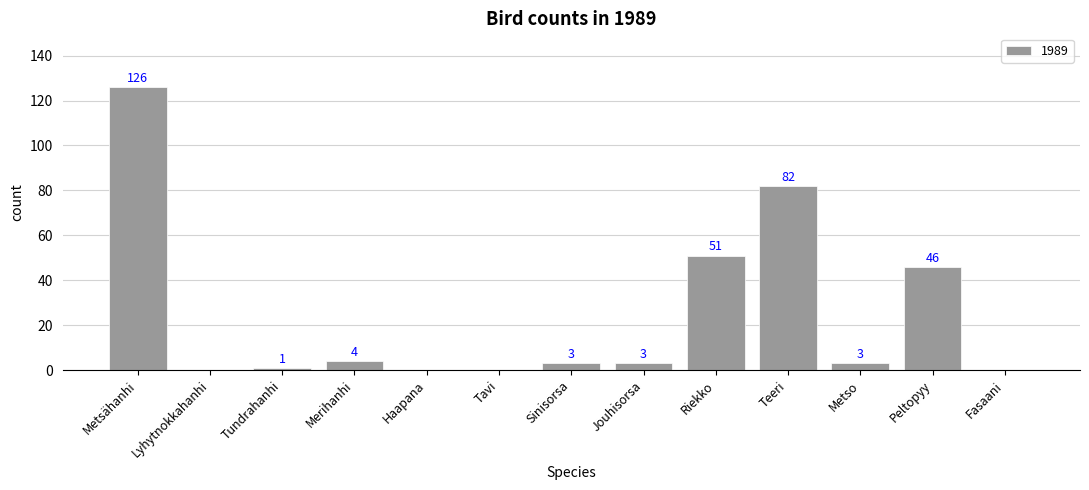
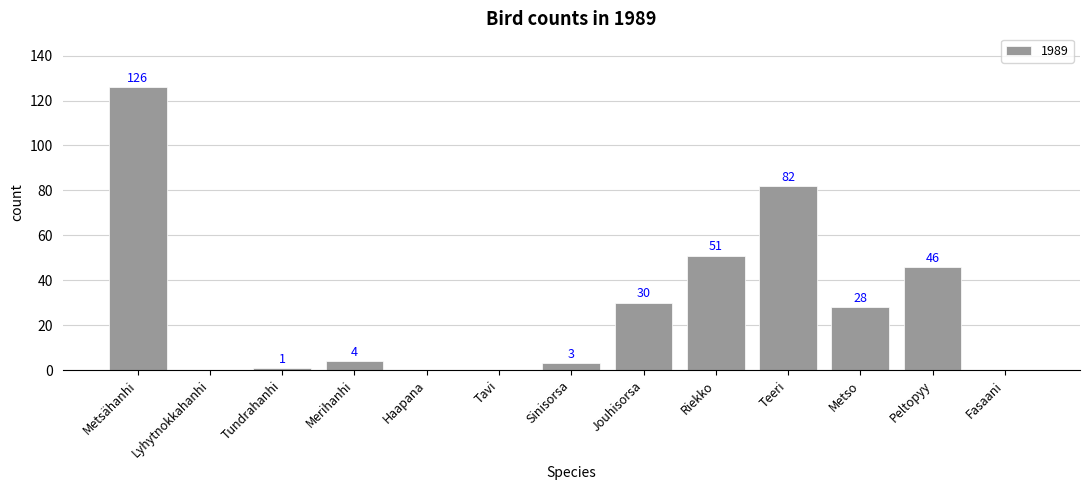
  {
    "Metsähanhi": 126,
    "Tundrahanhi": 1,
    "Merihanhi": 4,
    "Sinisorsa": 3,
-   "Jouhisorsa": 3,
+   "Jouhisorsa": 30,
    "Riekko": 51,
    "Teeri": 82,
-   "Metso": 3,
+   "Metso": 28,
    "Peltopyy": 46
  }
